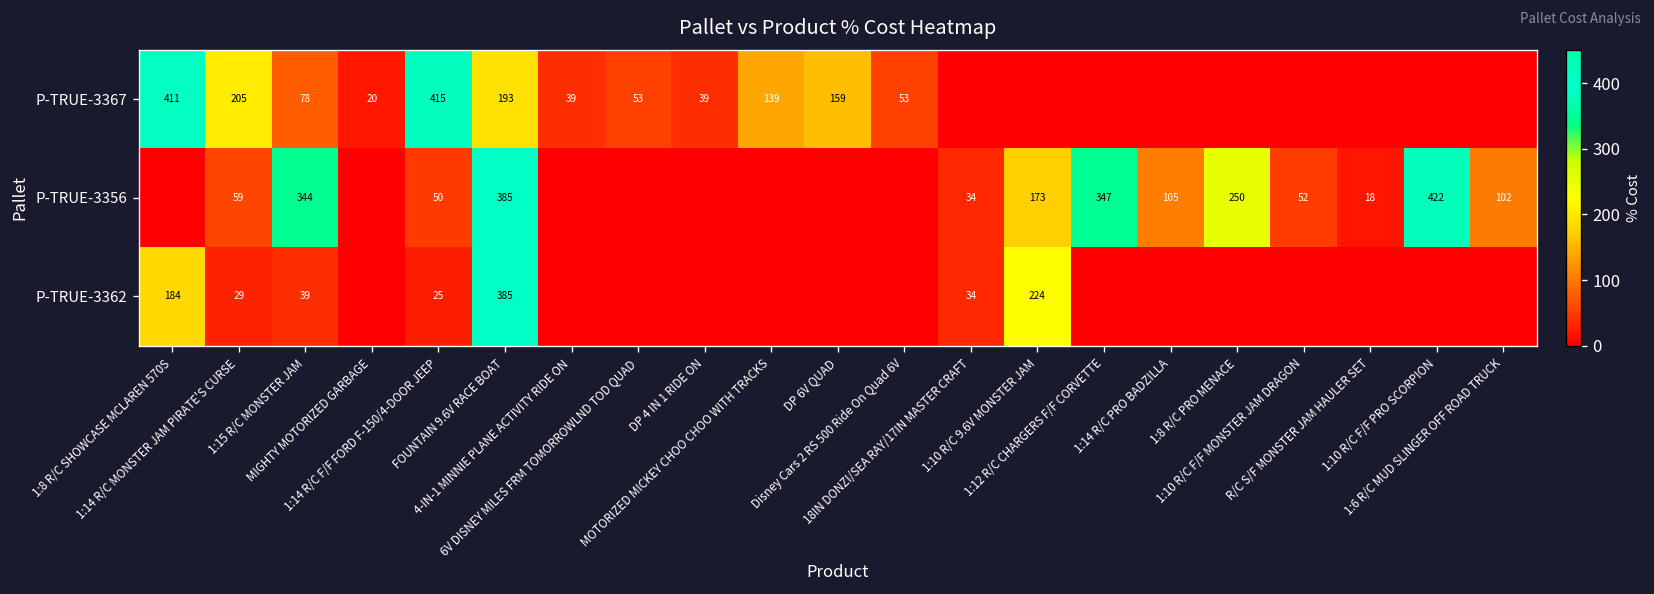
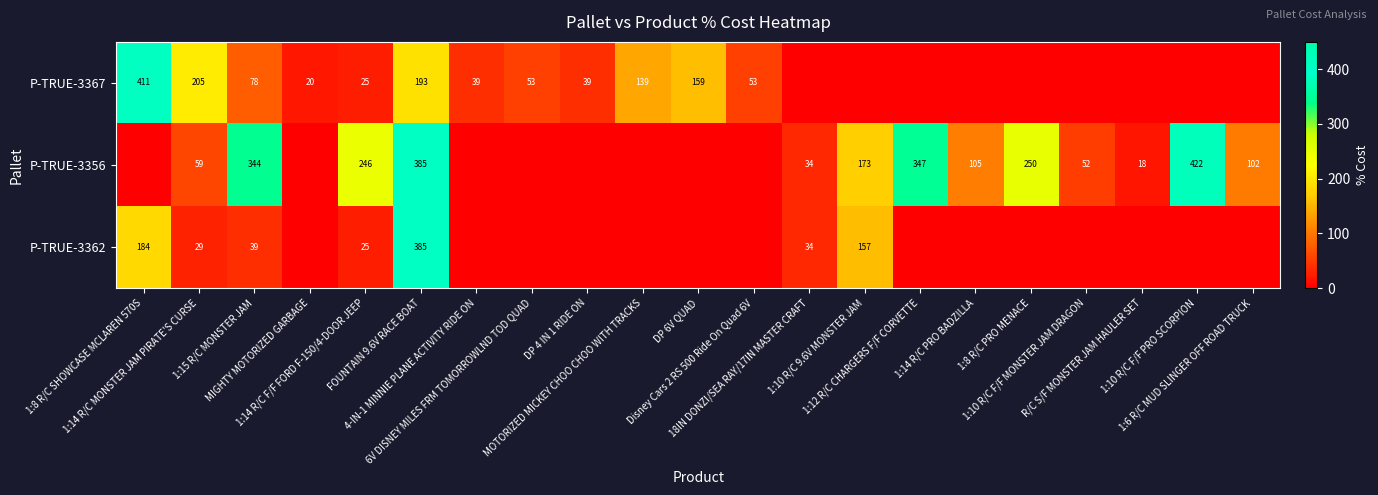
  {
    "P-TRUE-3367": {
      "1:8 R/C SHOWCASE MCLAREN 570S": 411,
      "1:14 R/C MONSTER JAM PIRATE'S CURSE": 205,
      "1:15 R/C MONSTER JAM": 78,
      "MIGHTY MOTORIZED GARBAGE": 20,
-     "1:14 R/C F/F FORD F-150/4-DOOR JEEP": 415,
+     "1:14 R/C F/F FORD F-150/4-DOOR JEEP": 25,
      "FOUNTAIN 9.6V RACE BOAT": 193,
      "4-IN-1 MINNIE PLANE ACTIVITY RIDE ON": 39,
      "6V DISNEY MILES FRM TOMORROWLND TOD QUAD": 53,
      "DP 4 IN 1 RIDE ON": 39,
      "MOTORIZED MICKEY CHOO CHOO WITH TRACKS": 139,
      "DP 6V QUAD": 159,
      "Disney Cars 2 RS 500 Ride On Quad 6V": 53
    },
    "P-TRUE-3356": {
      "1:14 R/C MONSTER JAM PIRATE'S CURSE": 59,
      "1:15 R/C MONSTER JAM": 344,
-     "1:14 R/C F/F FORD F-150/4-DOOR JEEP": 50,
+     "1:14 R/C F/F FORD F-150/4-DOOR JEEP": 246,
      "FOUNTAIN 9.6V RACE BOAT": 385,
      "18IN DONZI/SEA RAY/17IN MASTER CRAFT": 34,
      "1:10 R/C 9.6V MONSTER JAM": 173,
      "1:12 R/C CHARGERS F/F CORVETTE": 347,
      "1:14 R/C PRO BADZILLA": 105,
      "1:8 R/C PRO MENACE": 250,
      "1:10 R/C F/F MONSTER JAM DRAGON": 52,
      "R/C S/F MONSTER JAM HAULER SET": 18,
      "1:10 R/C F/F PRO SCORPION": 422,
      "1:6 R/C MUD SLINGER OFF ROAD TRUCK": 102
    },
    "P-TRUE-3362": {
      "1:8 R/C SHOWCASE MCLAREN 570S": 184,
      "1:14 R/C MONSTER JAM PIRATE'S CURSE": 29,
      "1:15 R/C MONSTER JAM": 39,
      "1:14 R/C F/F FORD F-150/4-DOOR JEEP": 25,
      "FOUNTAIN 9.6V RACE BOAT": 385,
      "18IN DONZI/SEA RAY/17IN MASTER CRAFT": 34,
-     "1:10 R/C 9.6V MONSTER JAM": 224
+     "1:10 R/C 9.6V MONSTER JAM": 157
    }
  }
